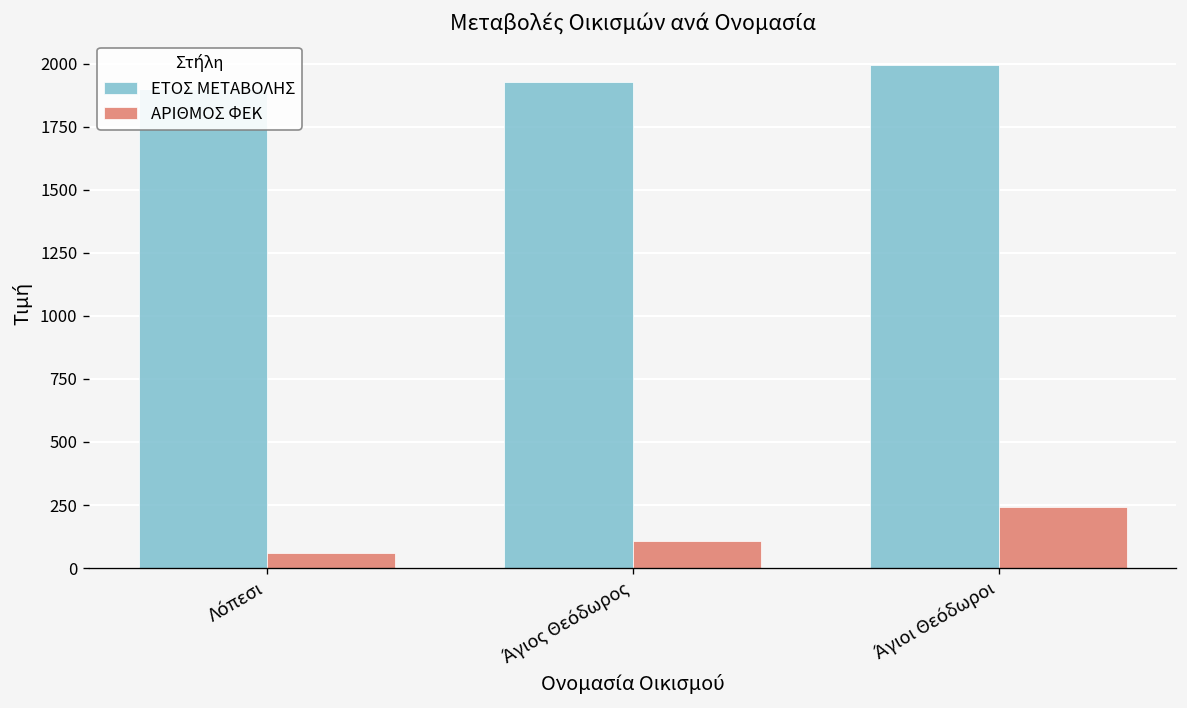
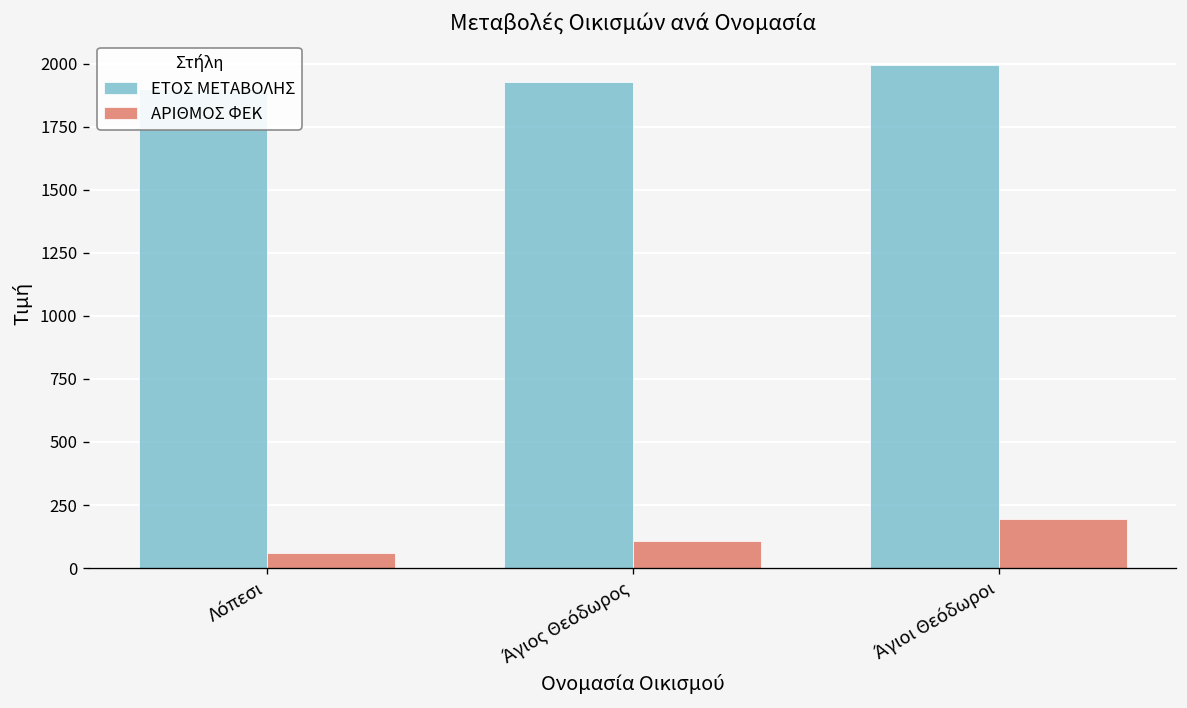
  {
    "ΕΤΟΣ ΜΕΤΑΒΟΛΗΣ": {
      "Άγιος Θεόδωρος": 1930,
      "Άγιοι Θεόδωροι": 2000
    },
    "ΑΡΙΘΜΟΣ ΦΕΚ": {
      "Λόπεσι": 60,
      "Άγιος Θεόδωρος": 110,
-     "Άγιοι Θεόδωροι": 240
+     "Άγιοι Θεόδωροι": 190
    }
  }
